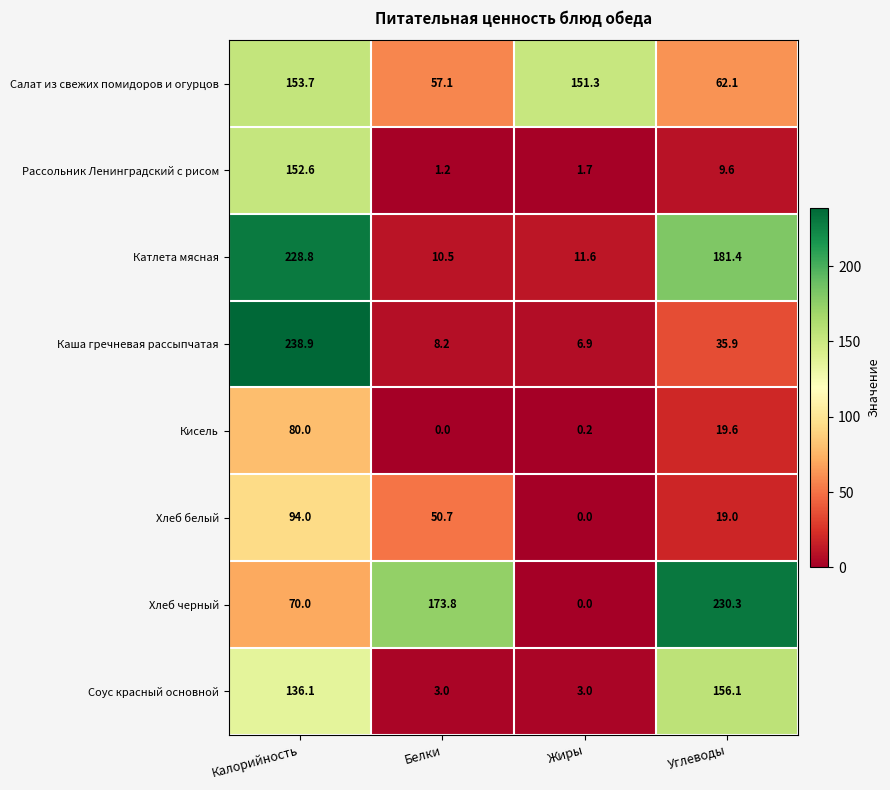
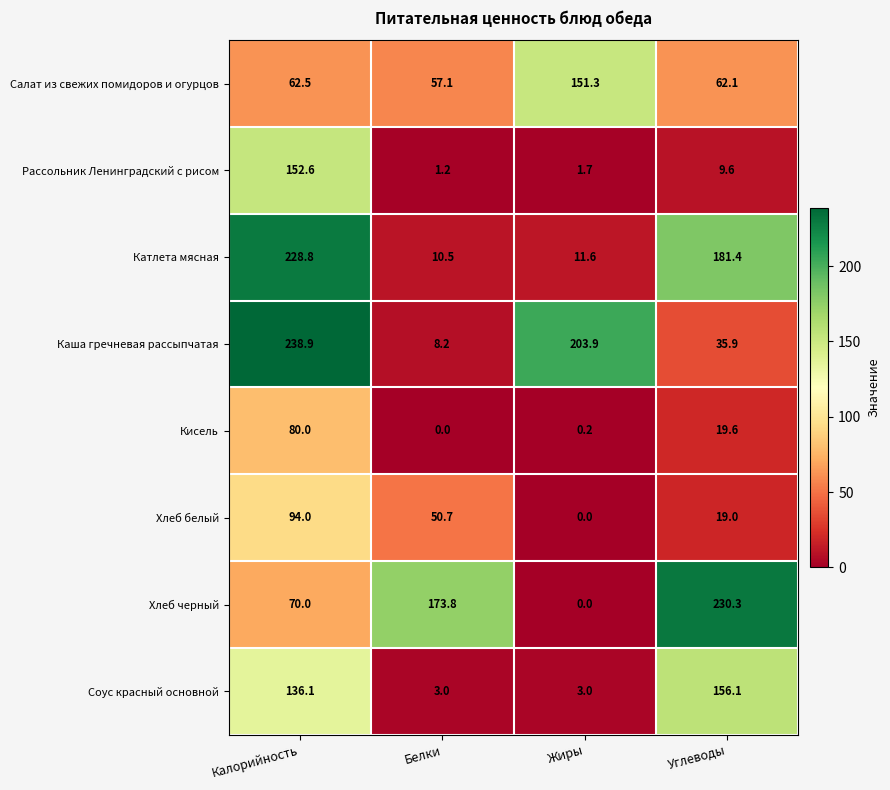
  {
    "Салат из свежих помидоров и огурцов": {
-     "Калорийность": 153.7,
+     "Калорийность": 62.5,
      "Белки": 57.1,
      "Жиры": 151.3,
      "Углеводы": 62.1
    },
    "Рассольник Ленинградский с рисом": {
      "Калорийность": 152.6,
      "Белки": 1.2,
      "Жиры": 1.7,
      "Углеводы": 9.6
    },
    "Катлета мясная": {
      "Калорийность": 228.8,
      "Белки": 10.5,
      "Жиры": 11.6,
      "Углеводы": 181.4
    },
    "Каша гречневая рассыпчатая": {
      "Калорийность": 238.9,
      "Белки": 8.2,
-     "Жиры": 6.9,
+     "Жиры": 203.9,
      "Углеводы": 35.9
    },
    "Кисель": {
      "Калорийность": 80.0,
      "Белки": 0.0,
      "Жиры": 0.2,
      "Углеводы": 19.6
    },
    "Хлеб белый": {
      "Калорийность": 94.0,
      "Белки": 50.7,
      "Жиры": 0.0,
      "Углеводы": 19.0
    },
    "Хлеб черный": {
      "Калорийность": 70.0,
      "Белки": 173.8,
      "Жиры": 0.0,
      "Углеводы": 230.3
    },
    "Соус красный основной": {
      "Калорийность": 136.1,
      "Белки": 3.0,
      "Жиры": 3.0,
      "Углеводы": 156.1
    }
  }
